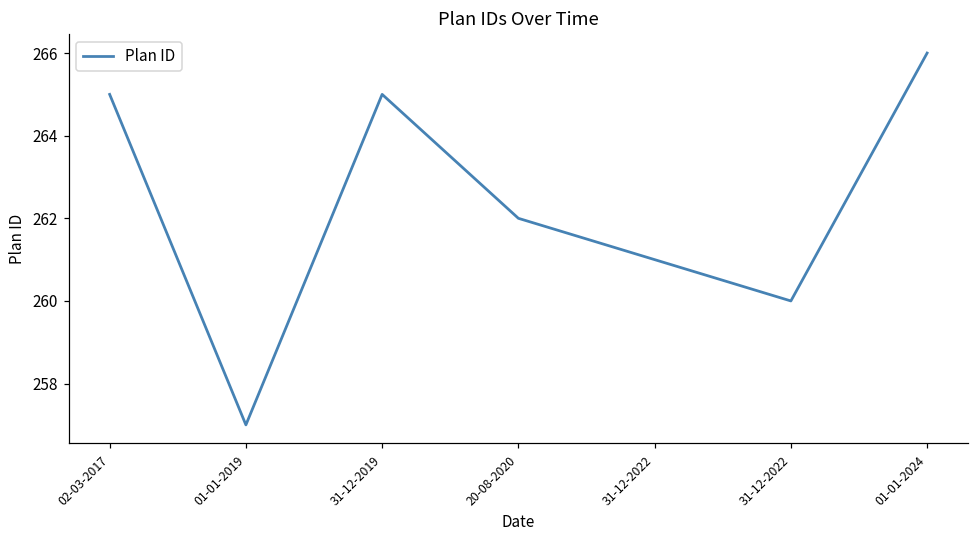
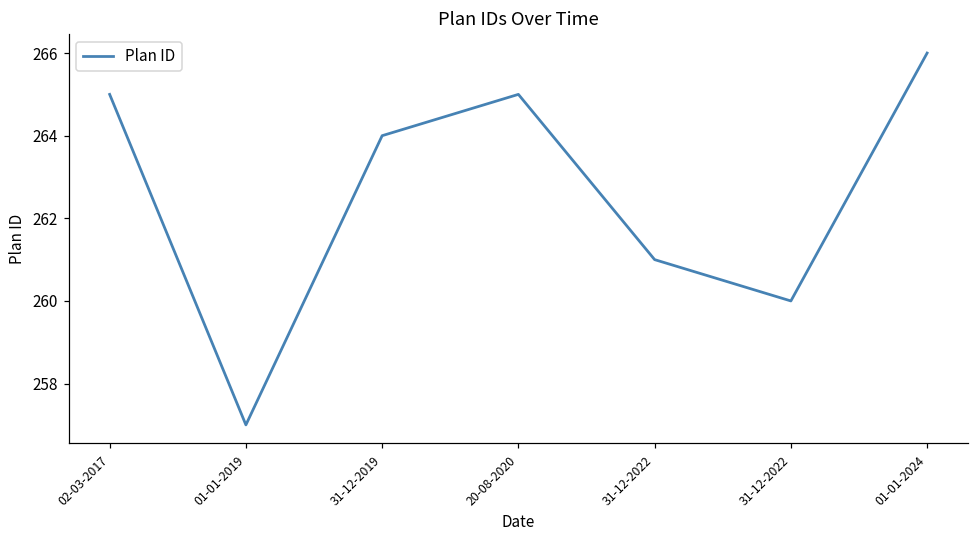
  {
    "02-03-2017": 265,
    "01-01-2019": 257,
-   "31-12-2019": 265,
-   "20-08-2020": 262,
+   "31-12-2019": 264,
+   "20-08-2020": 265,
    "01-01-2024": 266
  }
